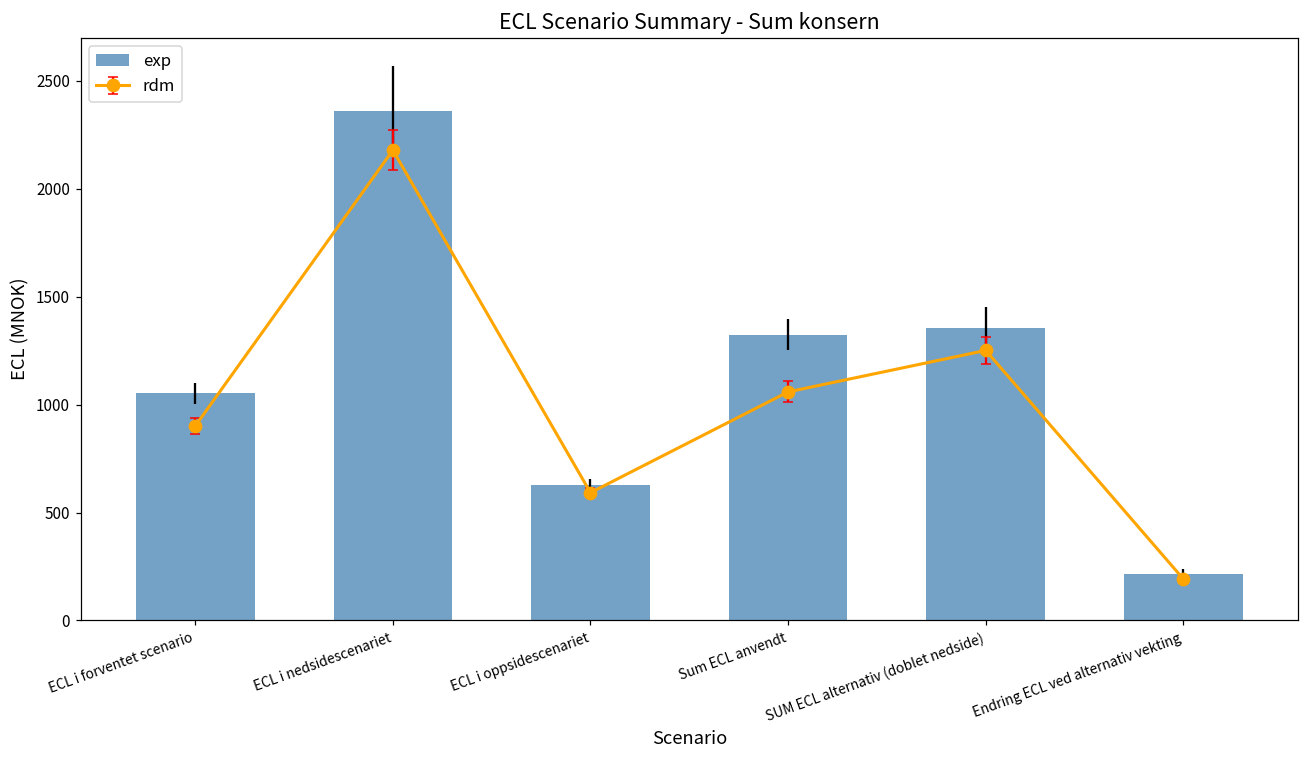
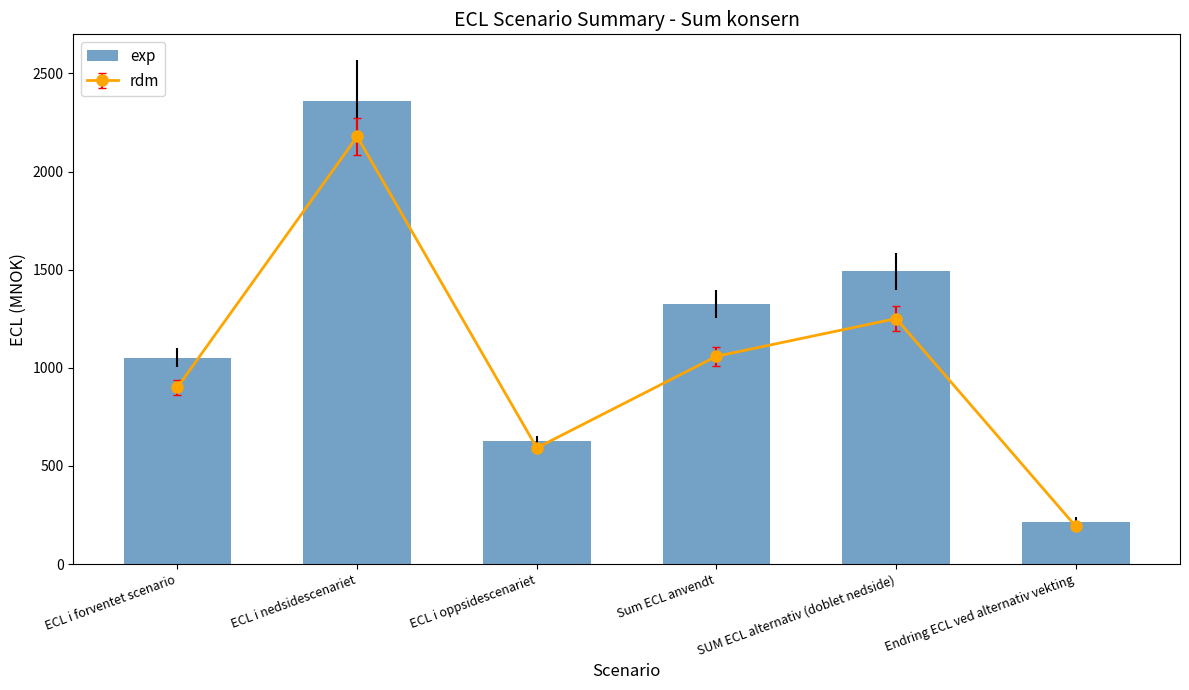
  {
    "exp": {
      "ECL i forventet scenario": 1050,
      "ECL i nedsidescenariet": 2360,
      "ECL i oppsidescenariet": 630,
      "Sum ECL anvendt": 1320,
-     "SUM ECL alternativ (doblet nedside)": 1360,
+     "SUM ECL alternativ (doblet nedside)": 1490,
      "Endring ECL ved alternativ vekting": 210
    }
  }
